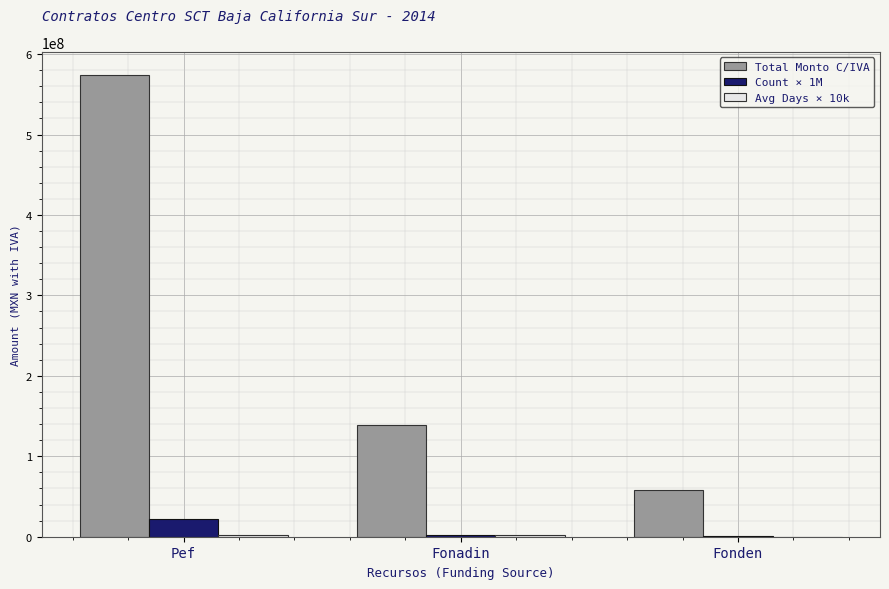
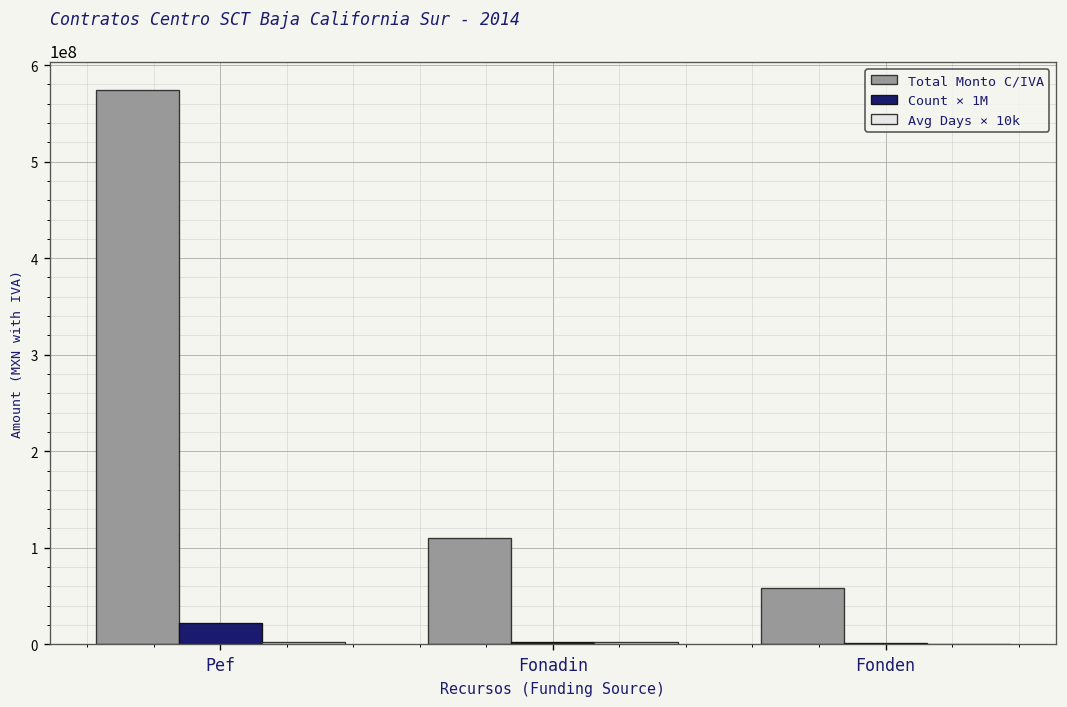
  {
    "Total Monto C/IVA": {
      "Pef": 570000000,
-     "Fonadin": 140000000,
+     "Fonadin": 110000000,
      "Fonden": 60000000
    },
    "Count × 1M": {
      "Pef": 20000000
    }
  }
